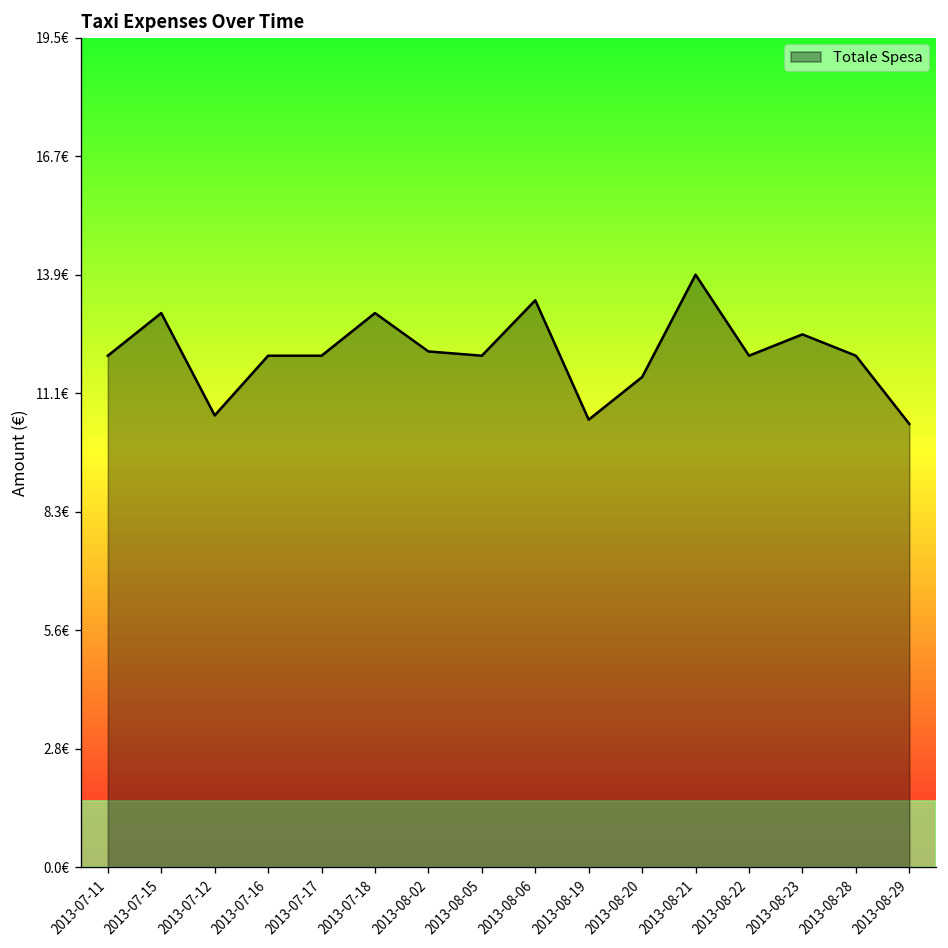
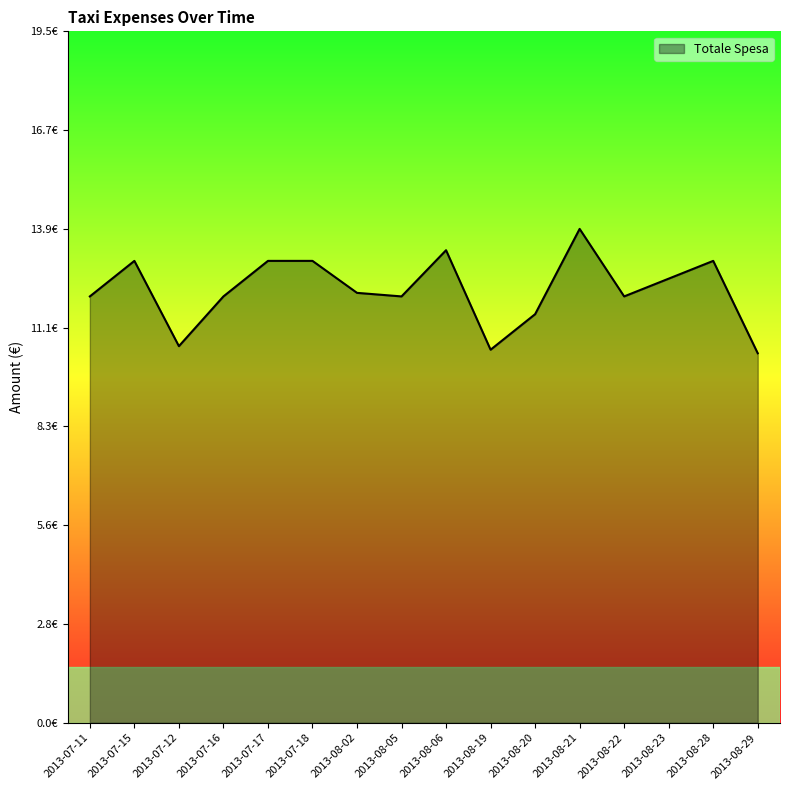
  {
    "2013-07-11": "12€",
    "2013-07-15": "13€",
    "2013-07-12": "10.6€",
    "2013-07-16": "12€",
-   "2013-07-17": "12€",
+   "2013-07-17": "13€",
    "2013-07-18": "13€",
    "2013-08-02": "12.1€",
    "2013-08-05": "12€",
    "2013-08-06": "13.3€",
    "2013-08-19": "10.5€",
    "2013-08-20": "11.5€",
    "2013-08-21": "13.9€",
    "2013-08-22": "12€",
    "2013-08-23": "12.5€",
-   "2013-08-28": "12€",
+   "2013-08-28": "13€",
    "2013-08-29": "10.4€"
  }
